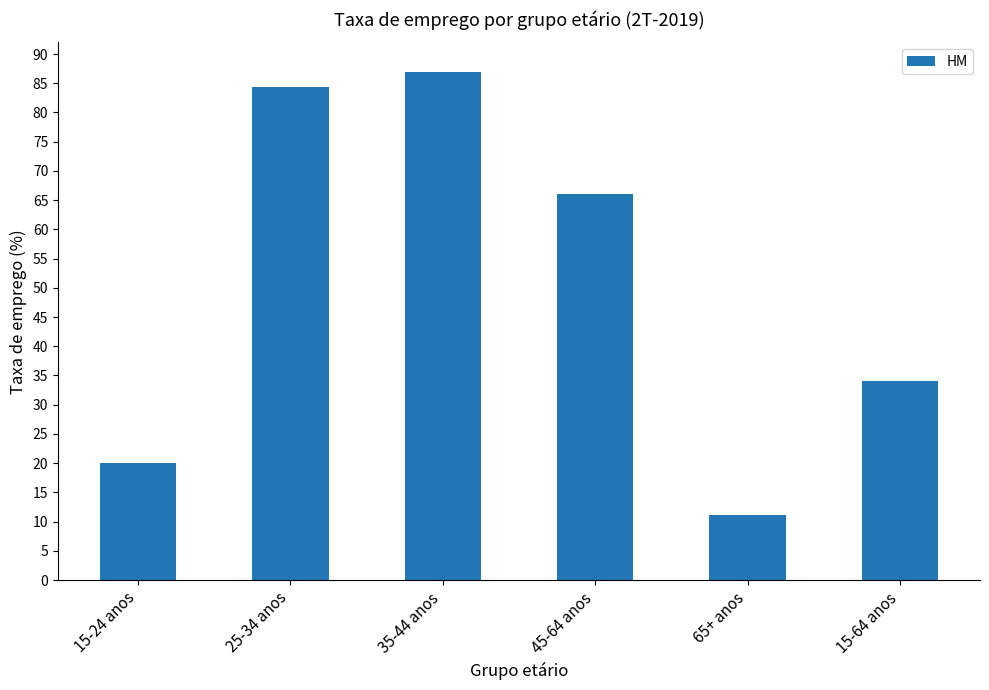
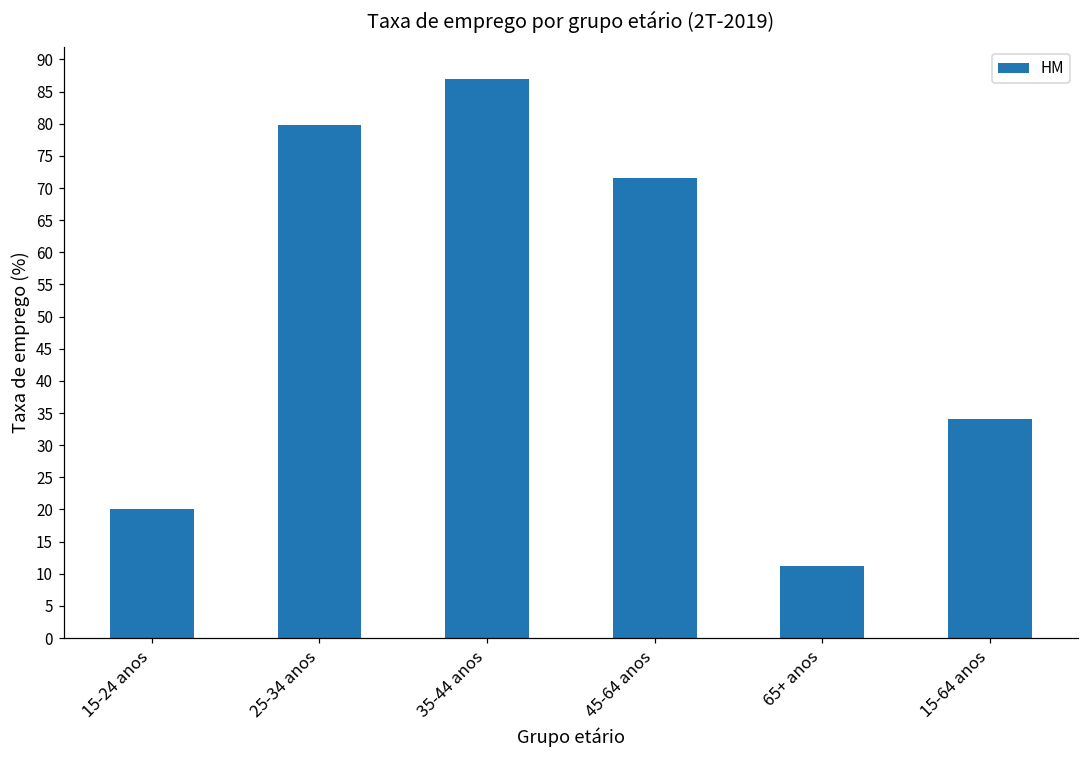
  {
    "15-24 anos": 20,
-   "25-34 anos": 84,
+   "25-34 anos": 80,
    "35-44 anos": 87,
-   "45-64 anos": 66,
+   "45-64 anos": 72,
    "65+ anos": 11,
    "15-64 anos": 34
  }
